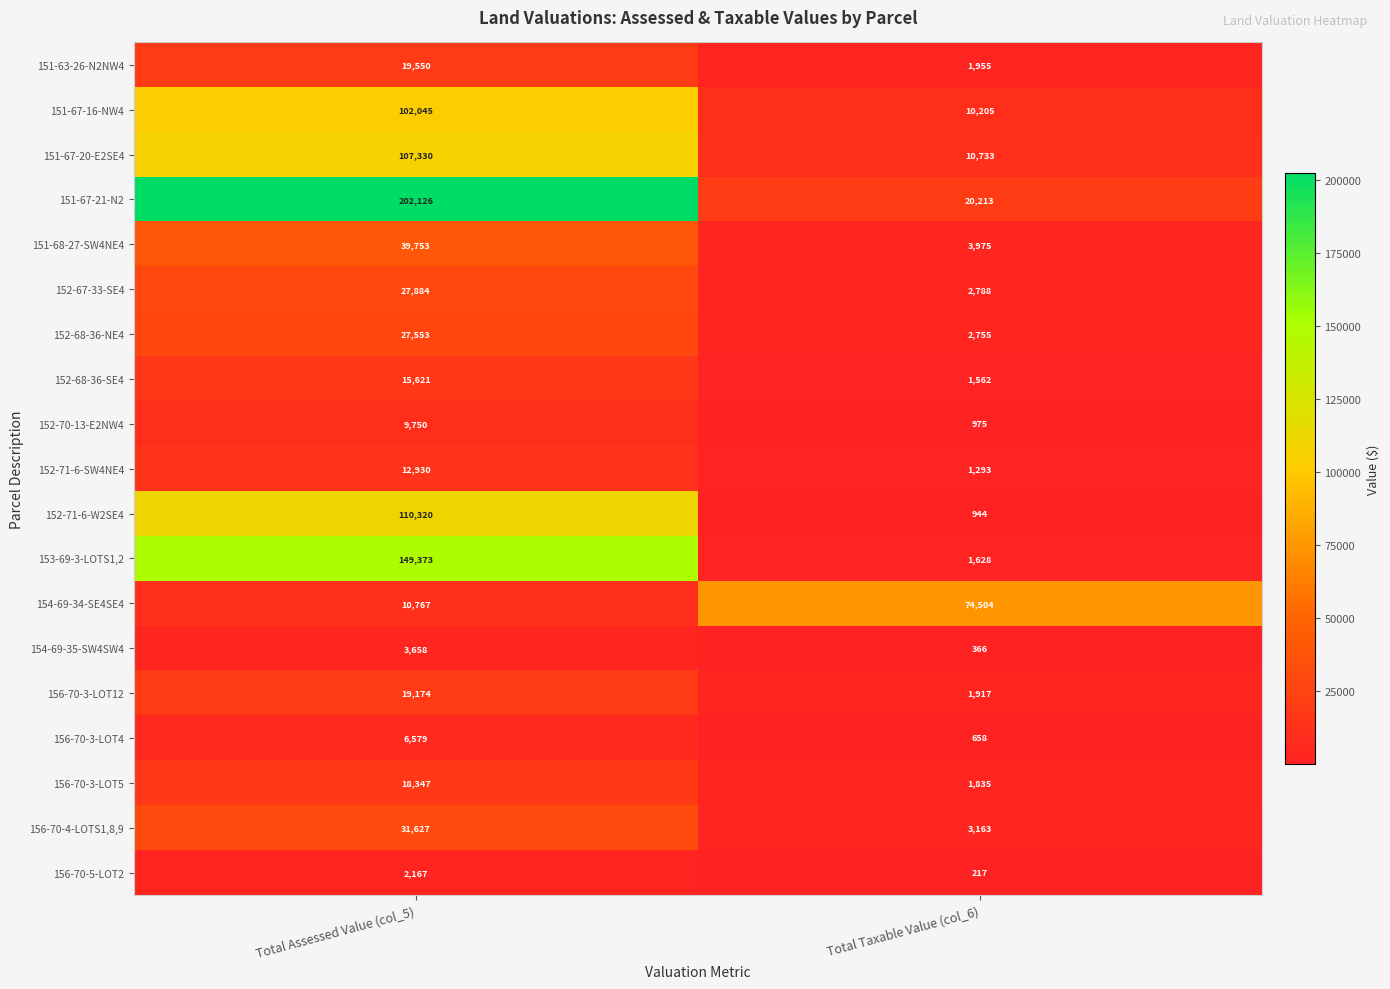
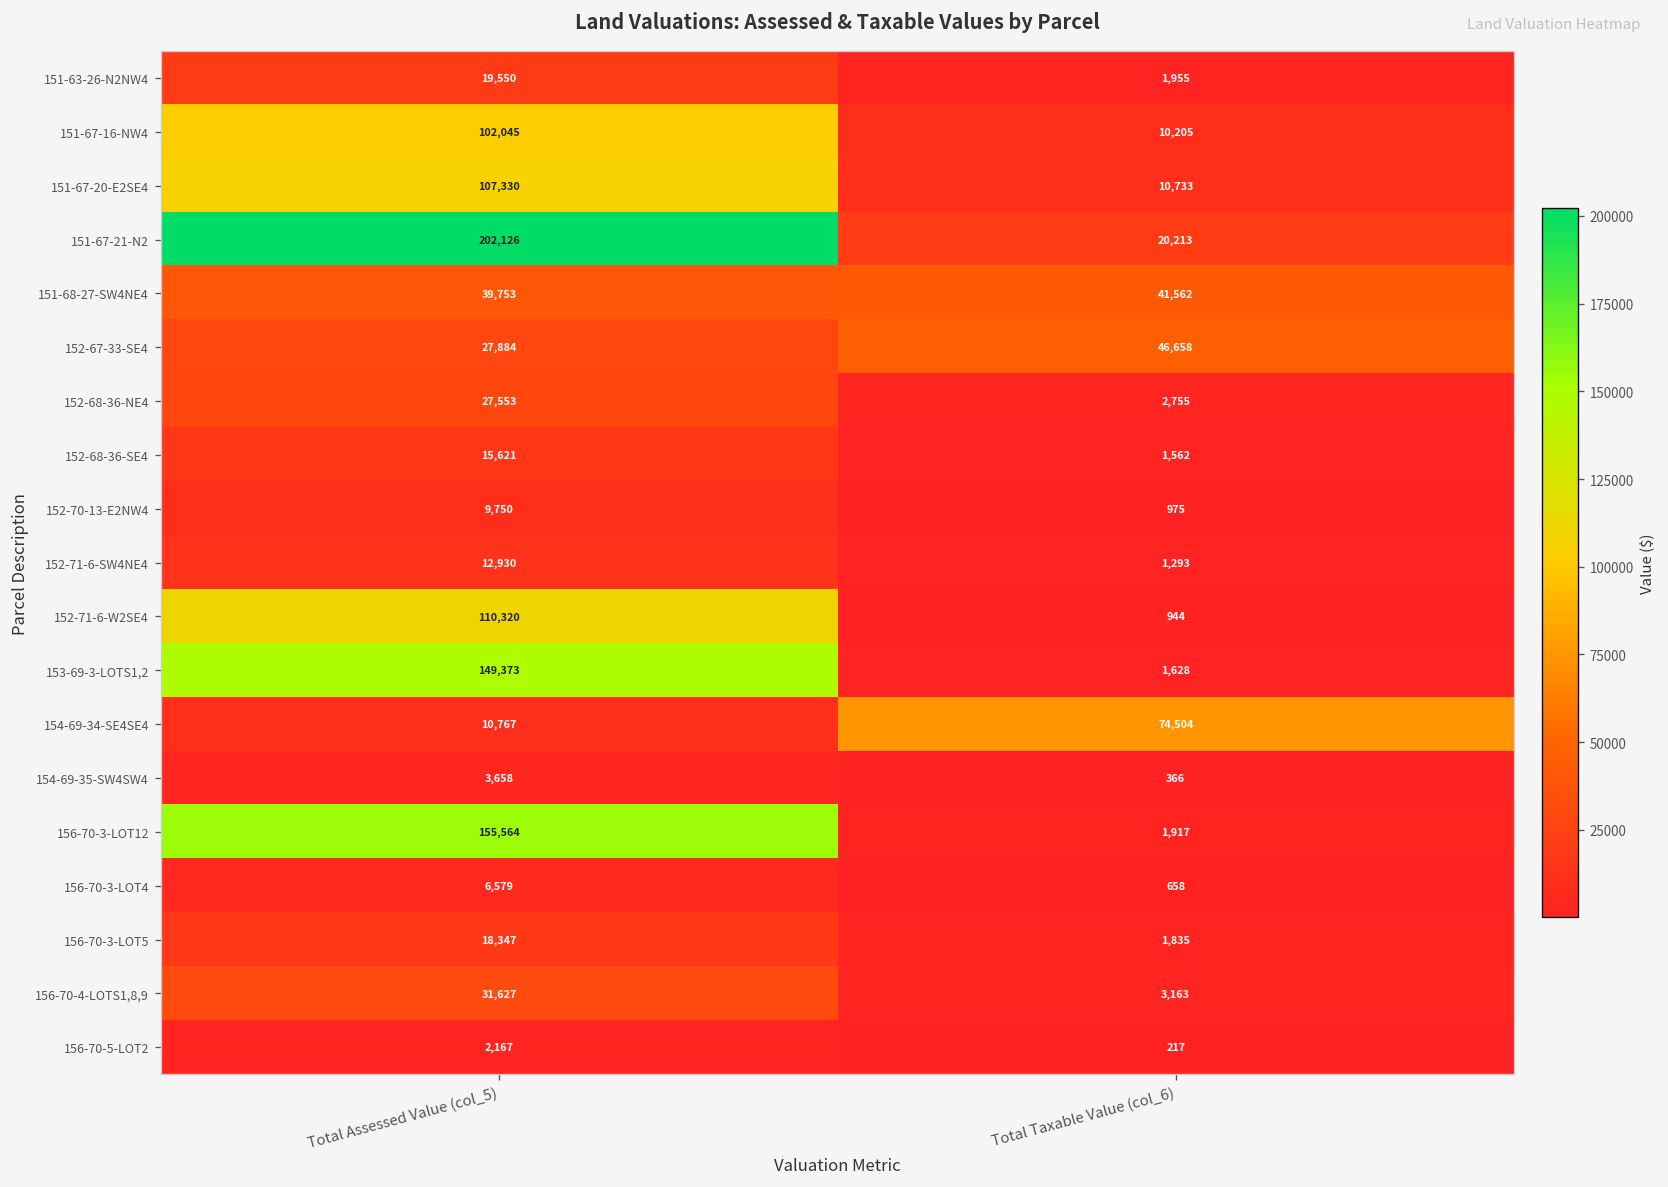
  {
    "151-63-26-N2NW4": {
      "Total Assessed Value (col_5)": "19,550",
      "Total Taxable Value (col_6)": "1,955"
    },
    "151-67-16-NW4": {
      "Total Assessed Value (col_5)": "102,045",
      "Total Taxable Value (col_6)": "10,205"
    },
    "151-67-20-E2SE4": {
      "Total Assessed Value (col_5)": "107,330",
      "Total Taxable Value (col_6)": "10,733"
    },
    "151-67-21-N2": {
      "Total Assessed Value (col_5)": "202,126",
      "Total Taxable Value (col_6)": "20,213"
    },
    "151-68-27-SW4NE4": {
      "Total Assessed Value (col_5)": "39,753",
-     "Total Taxable Value (col_6)": "3,975"
+     "Total Taxable Value (col_6)": "41,562"
    },
    "152-67-33-SE4": {
      "Total Assessed Value (col_5)": "27,884",
-     "Total Taxable Value (col_6)": "2,788"
+     "Total Taxable Value (col_6)": "46,658"
    },
    "152-68-36-NE4": {
      "Total Assessed Value (col_5)": "27,553",
      "Total Taxable Value (col_6)": "2,755"
    },
    "152-68-36-SE4": {
      "Total Assessed Value (col_5)": "15,621",
      "Total Taxable Value (col_6)": "1,562"
    },
    "152-70-13-E2NW4": {
      "Total Assessed Value (col_5)": "9,750",
      "Total Taxable Value (col_6)": "975"
    },
    "152-71-6-SW4NE4": {
      "Total Assessed Value (col_5)": "12,930",
      "Total Taxable Value (col_6)": "1,293"
    },
    "152-71-6-W2SE4": {
      "Total Assessed Value (col_5)": "110,320",
      "Total Taxable Value (col_6)": "944"
    },
    "153-69-3-LOTS1,2": {
      "Total Assessed Value (col_5)": "149,373",
      "Total Taxable Value (col_6)": "1,628"
    },
    "154-69-34-SE4SE4": {
      "Total Assessed Value (col_5)": "10,767",
      "Total Taxable Value (col_6)": "74,504"
    },
    "154-69-35-SW4SW4": {
      "Total Assessed Value (col_5)": "3,658",
      "Total Taxable Value (col_6)": "366"
    },
    "156-70-3-LOT12": {
-     "Total Assessed Value (col_5)": "19,174",
+     "Total Assessed Value (col_5)": "155,564",
      "Total Taxable Value (col_6)": "1,917"
    },
    "156-70-3-LOT4": {
      "Total Assessed Value (col_5)": "6,579",
      "Total Taxable Value (col_6)": "658"
    },
    "156-70-3-LOT5": {
      "Total Assessed Value (col_5)": "18,347",
      "Total Taxable Value (col_6)": "1,835"
    },
    "156-70-4-LOTS1,8,9": {
      "Total Assessed Value (col_5)": "31,627",
      "Total Taxable Value (col_6)": "3,163"
    },
    "156-70-5-LOT2": {
      "Total Assessed Value (col_5)": "2,167",
      "Total Taxable Value (col_6)": "217"
    }
  }
